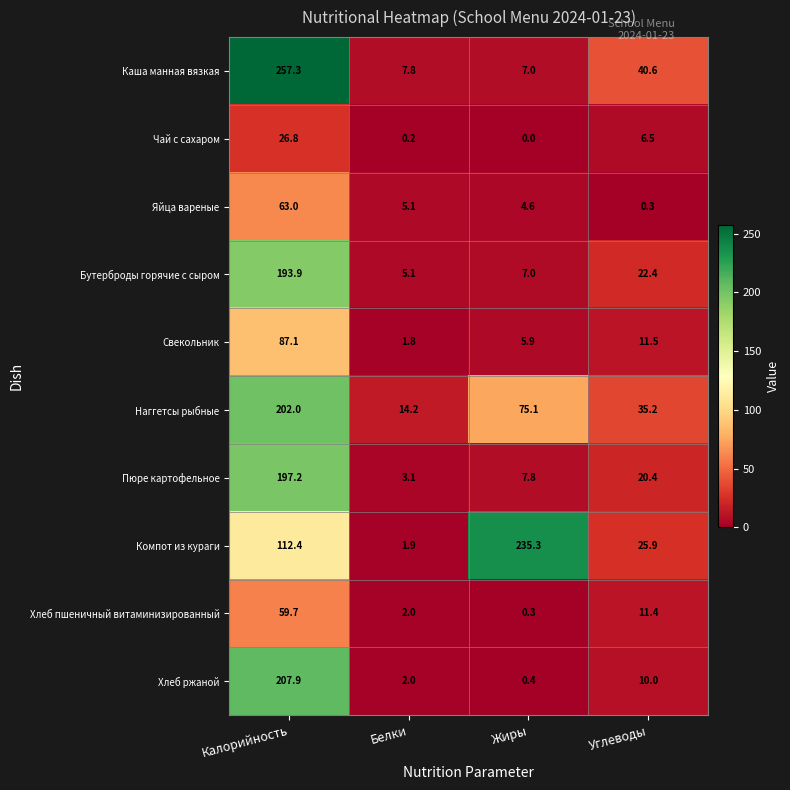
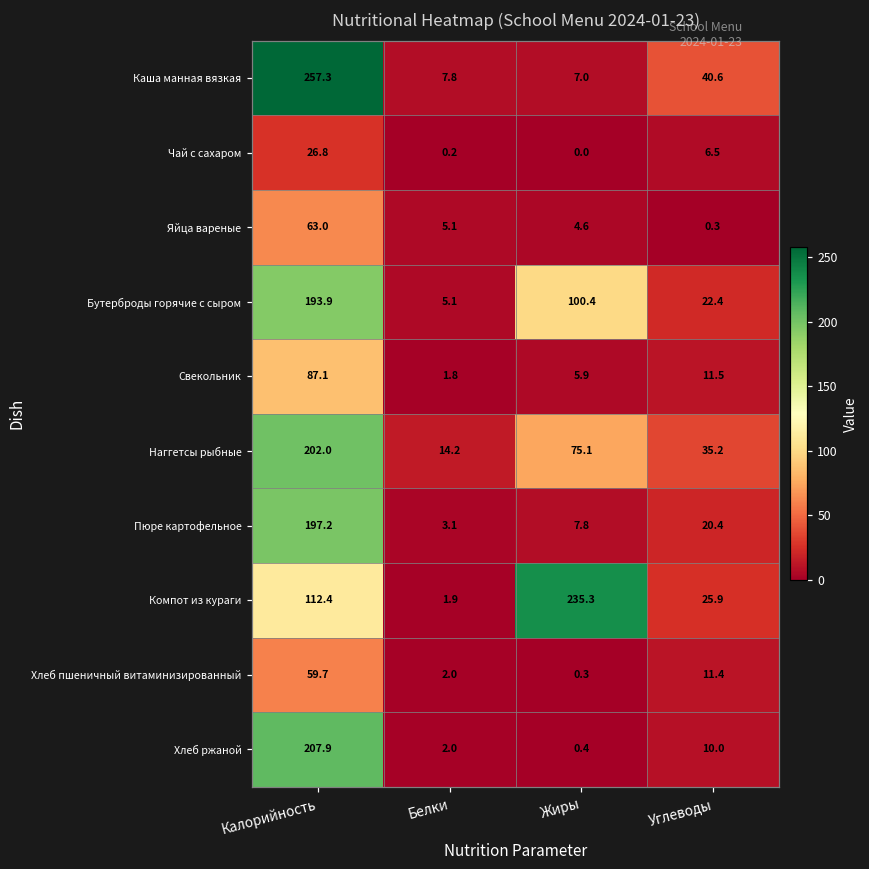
  {
    "Каша манная вязкая": {
      "Калорийность": 257.3,
      "Белки": 7.8,
      "Жиры": 7.0,
      "Углеводы": 40.6
    },
    "Чай с сахаром": {
      "Калорийность": 26.8,
      "Белки": 0.2,
      "Жиры": 0.0,
      "Углеводы": 6.5
    },
    "Яйца вареные": {
      "Калорийность": 63.0,
      "Белки": 5.1,
      "Жиры": 4.6,
      "Углеводы": 0.3
    },
    "Бутерброды горячие с сыром": {
      "Калорийность": 193.9,
      "Белки": 5.1,
-     "Жиры": 7.0,
+     "Жиры": 100.4,
      "Углеводы": 22.4
    },
    "Свекольник": {
      "Калорийность": 87.1,
      "Белки": 1.8,
      "Жиры": 5.9,
      "Углеводы": 11.5
    },
    "Наггетсы рыбные": {
      "Калорийность": 202.0,
      "Белки": 14.2,
      "Жиры": 75.1,
      "Углеводы": 35.2
    },
    "Пюре картофельное": {
      "Калорийность": 197.2,
      "Белки": 3.1,
      "Жиры": 7.8,
      "Углеводы": 20.4
    },
    "Компот из кураги": {
      "Калорийность": 112.4,
      "Белки": 1.9,
      "Жиры": 235.3,
      "Углеводы": 25.9
    },
    "Хлеб пшеничный витаминизированный": {
      "Калорийность": 59.7,
      "Белки": 2.0,
      "Жиры": 0.3,
      "Углеводы": 11.4
    },
    "Хлеб ржаной": {
      "Калорийность": 207.9,
      "Белки": 2.0,
      "Жиры": 0.4,
      "Углеводы": 10.0
    }
  }
